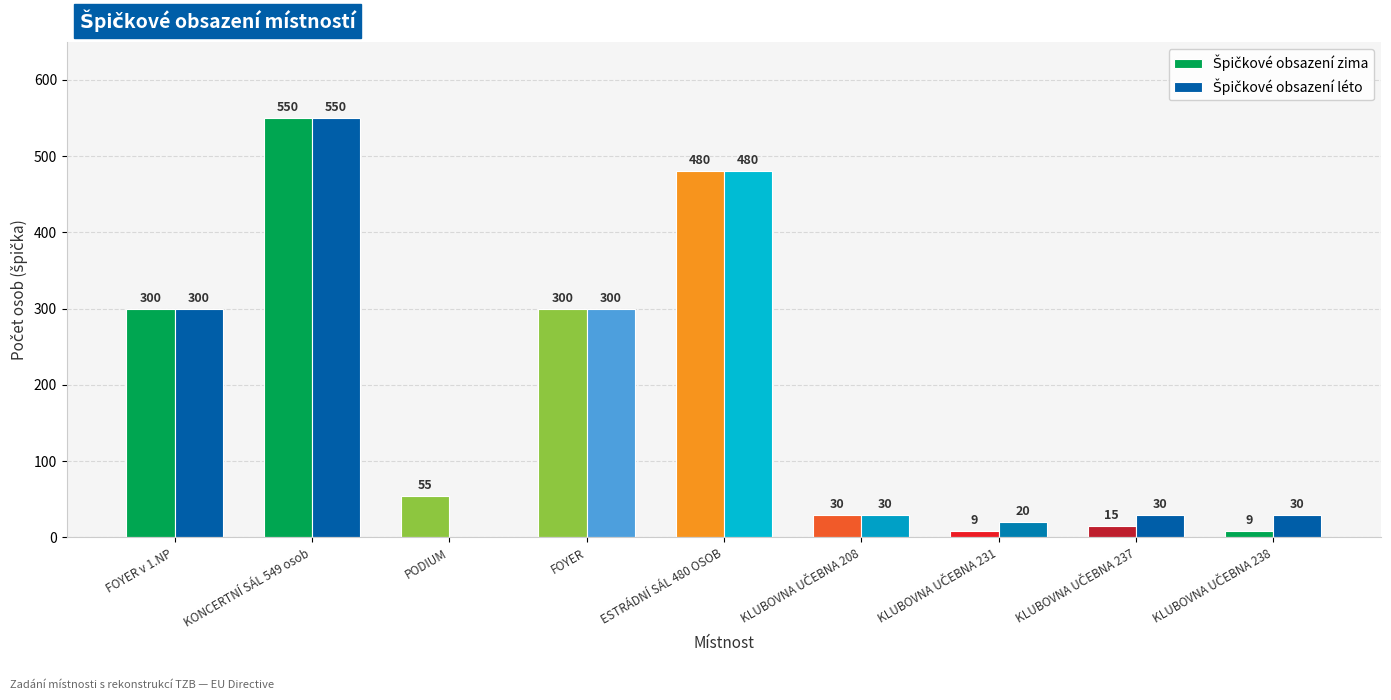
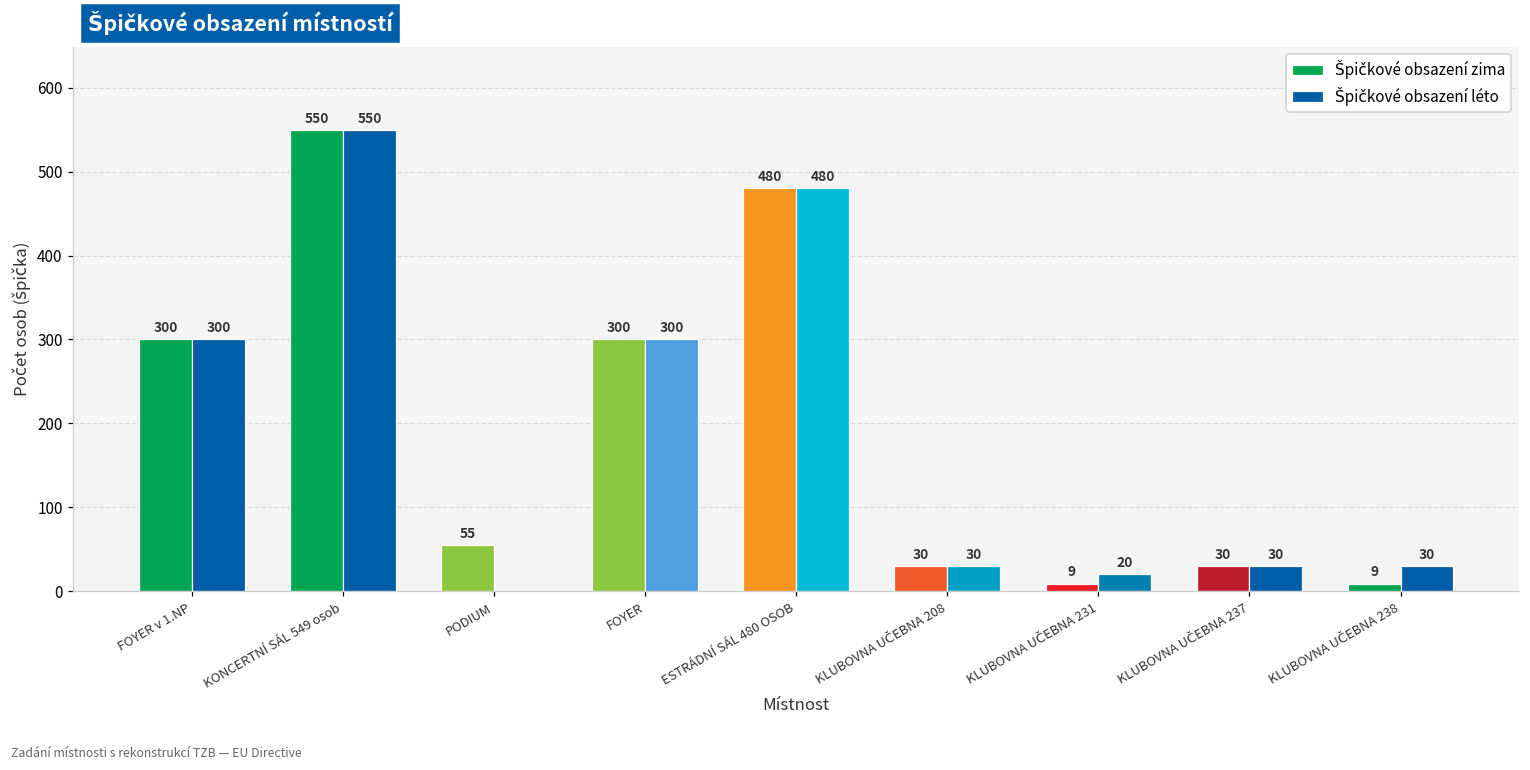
  {
    "Špičkové obsazení zima": {
      "FOYER v 1.NP": 300,
      "KONCERTNÍ SÁL 549 osob": 550,
      "PODIUM": 55,
      "FOYER": 300,
      "ESTRÁDNÍ SÁL 480 OSOB": 480,
      "KLUBOVNA UČEBNA 208": 30,
      "KLUBOVNA UČEBNA 231": 9,
-     "KLUBOVNA UČEBNA 237": 15,
+     "KLUBOVNA UČEBNA 237": 30,
      "KLUBOVNA UČEBNA 238": 9
    },
    "Špičkové obsazení léto": {
      "FOYER v 1.NP": 300,
      "KONCERTNÍ SÁL 549 osob": 550,
      "FOYER": 300,
      "ESTRÁDNÍ SÁL 480 OSOB": 480,
      "KLUBOVNA UČEBNA 208": 30,
      "KLUBOVNA UČEBNA 231": 20,
      "KLUBOVNA UČEBNA 237": 30,
      "KLUBOVNA UČEBNA 238": 30
    }
  }
